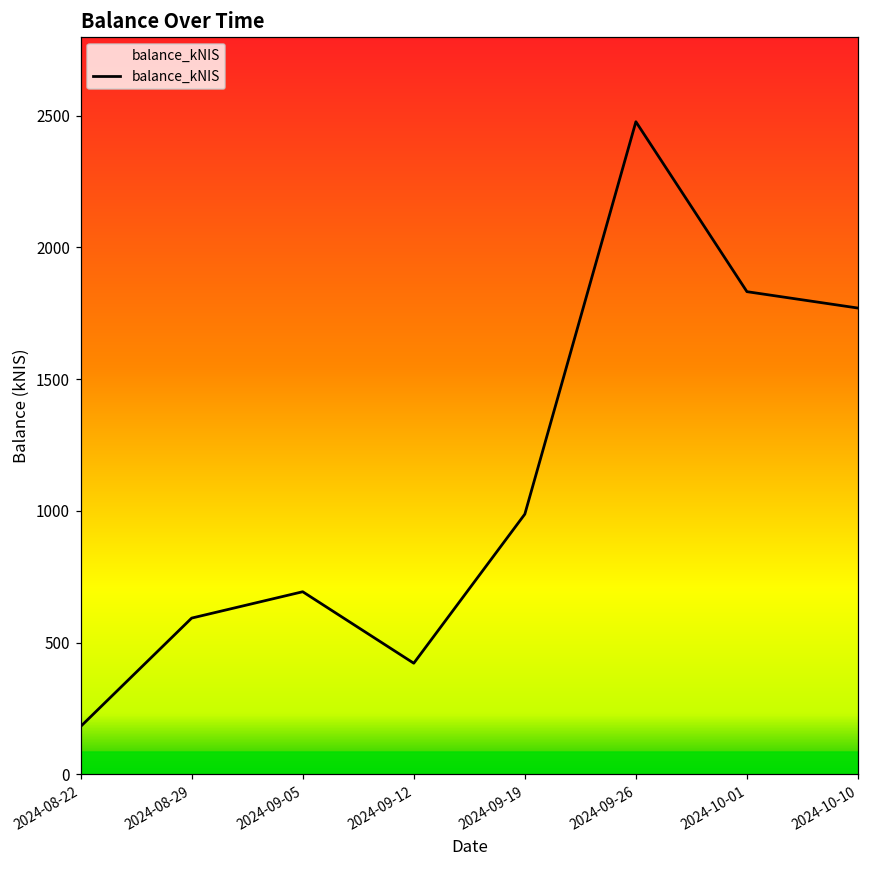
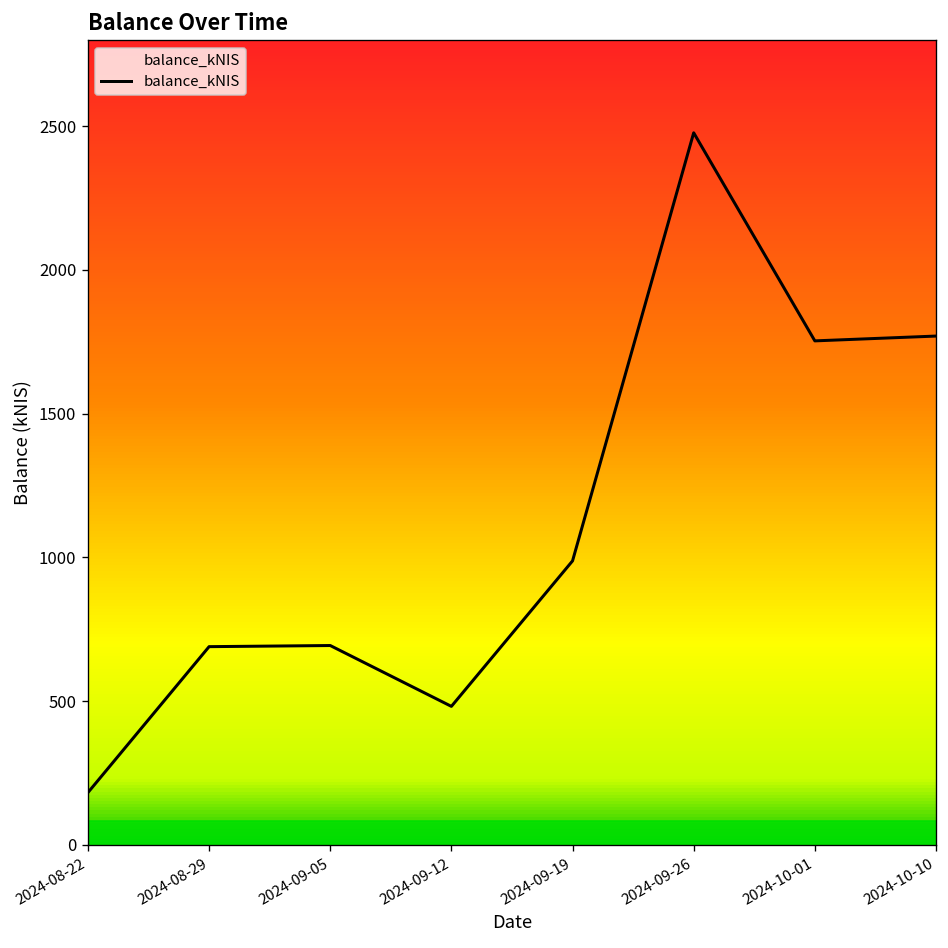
  {
    "2024-08-22": 180,
-   "2024-08-29": 590,
+   "2024-08-29": 690,
    "2024-09-05": 690,
-   "2024-09-12": 420,
+   "2024-09-12": 480,
    "2024-09-19": 990,
    "2024-09-26": 2480,
-   "2024-10-01": 1830,
+   "2024-10-01": 1750,
    "2024-10-10": 1770
  }
